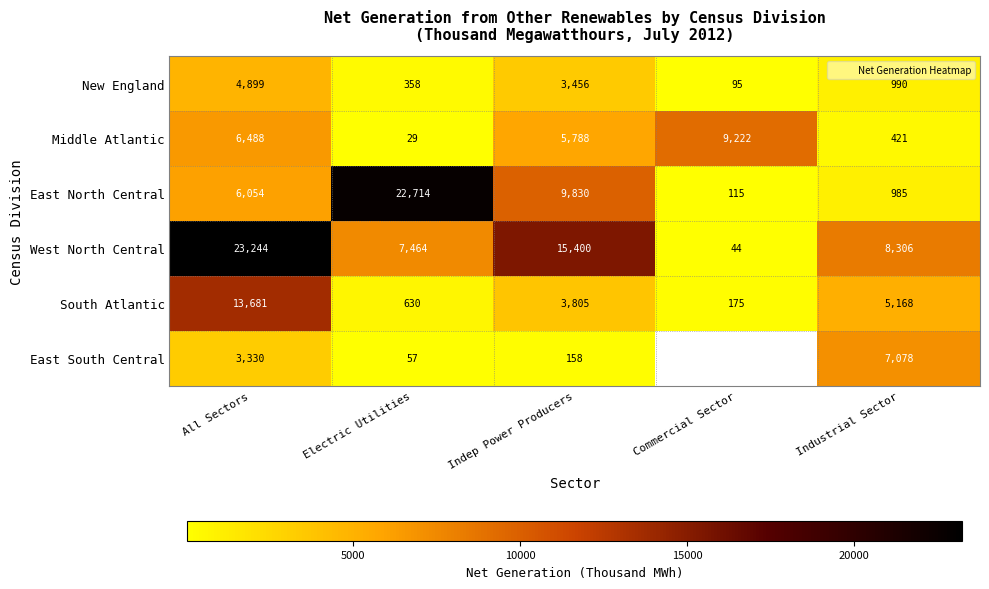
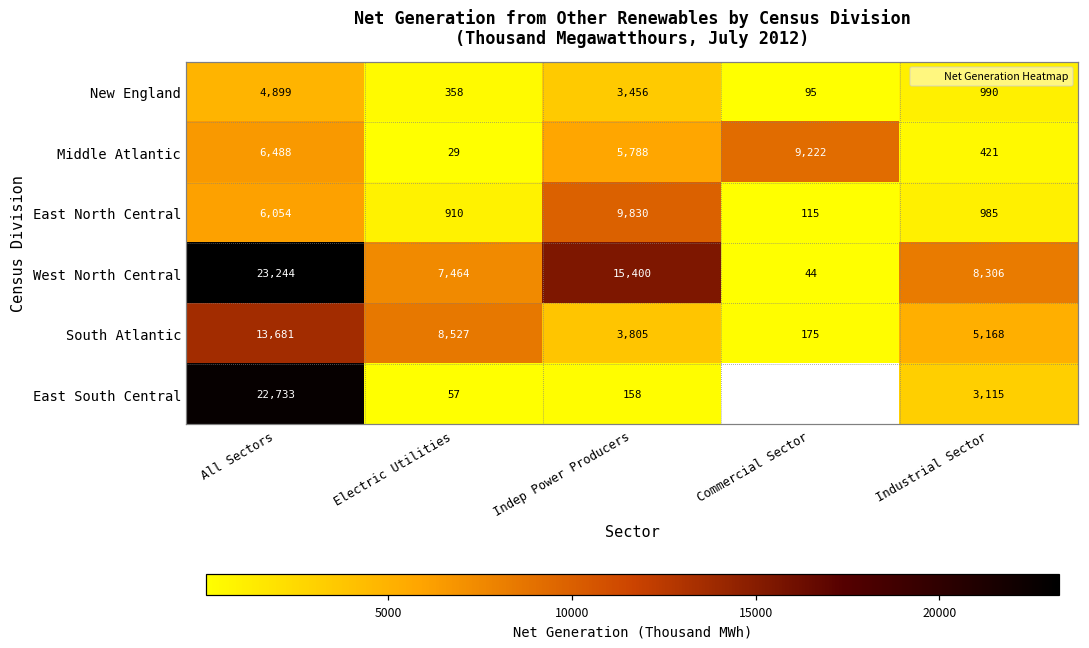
  {
    "New England": {
      "All Sectors": "4,899",
      "Electric Utilities": "358",
      "Indep Power Producers": "3,456",
      "Commercial Sector": "95"
    },
    "Middle Atlantic": {
      "All Sectors": "6,488",
      "Electric Utilities": "29",
      "Indep Power Producers": "5,788",
      "Commercial Sector": "9,222",
      "Industrial Sector": "421"
    },
    "East North Central": {
      "All Sectors": "6,054",
-     "Electric Utilities": "22,714",
+     "Electric Utilities": "910",
      "Indep Power Producers": "9,830",
      "Commercial Sector": "115",
      "Industrial Sector": "985"
    },
    "West North Central": {
      "All Sectors": "23,244",
      "Electric Utilities": "7,464",
      "Indep Power Producers": "15,400",
      "Commercial Sector": "44",
      "Industrial Sector": "8,306"
    },
    "South Atlantic": {
      "All Sectors": "13,681",
-     "Electric Utilities": "630",
+     "Electric Utilities": "8,527",
      "Indep Power Producers": "3,805",
      "Commercial Sector": "175",
      "Industrial Sector": "5,168"
    },
    "East South Central": {
-     "All Sectors": "3,330",
+     "All Sectors": "22,733",
      "Electric Utilities": "57",
      "Indep Power Producers": "158",
-     "Industrial Sector": "7,078"
+     "Industrial Sector": "3,115"
    }
  }
